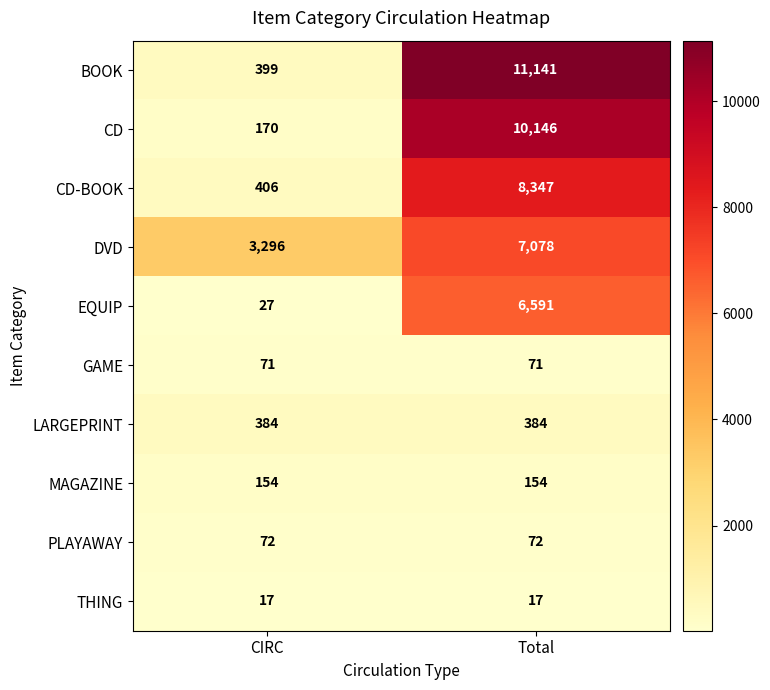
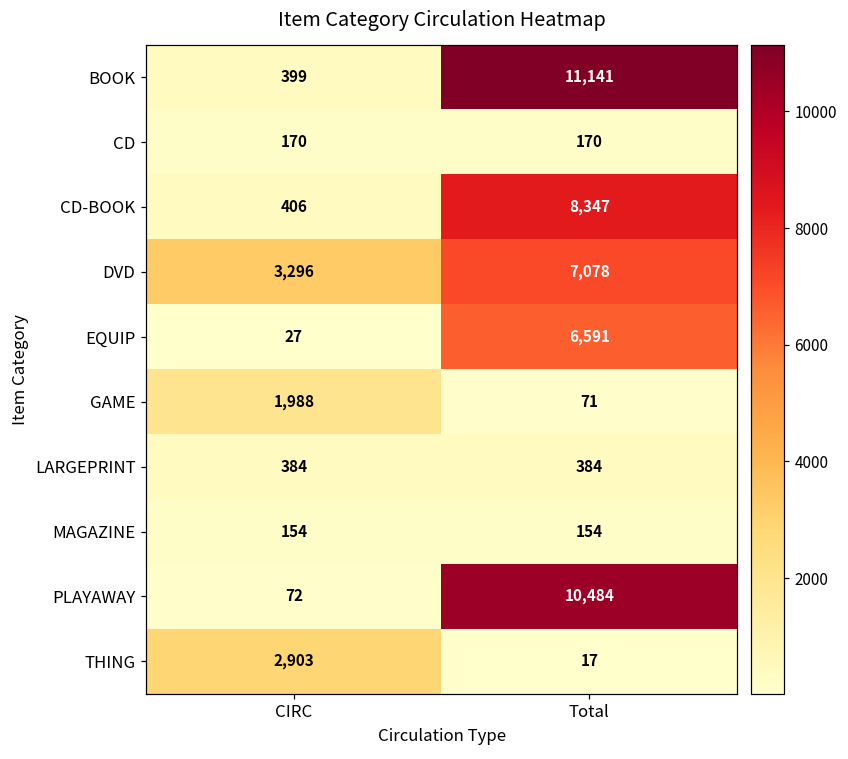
  {
    "BOOK": {
      "CIRC": "399",
      "Total": "11,141"
    },
    "CD": {
      "CIRC": "170",
-     "Total": "10,146"
+     "Total": "170"
    },
    "CD-BOOK": {
      "CIRC": "406",
      "Total": "8,347"
    },
    "DVD": {
      "CIRC": "3,296",
      "Total": "7,078"
    },
    "EQUIP": {
      "CIRC": "27",
      "Total": "6,591"
    },
    "GAME": {
-     "CIRC": "71",
+     "CIRC": "1,988",
      "Total": "71"
    },
    "LARGEPRINT": {
      "CIRC": "384",
      "Total": "384"
    },
    "MAGAZINE": {
      "CIRC": "154",
      "Total": "154"
    },
    "PLAYAWAY": {
      "CIRC": "72",
-     "Total": "72"
+     "Total": "10,484"
    },
    "THING": {
-     "CIRC": "17",
+     "CIRC": "2,903",
      "Total": "17"
    }
  }
